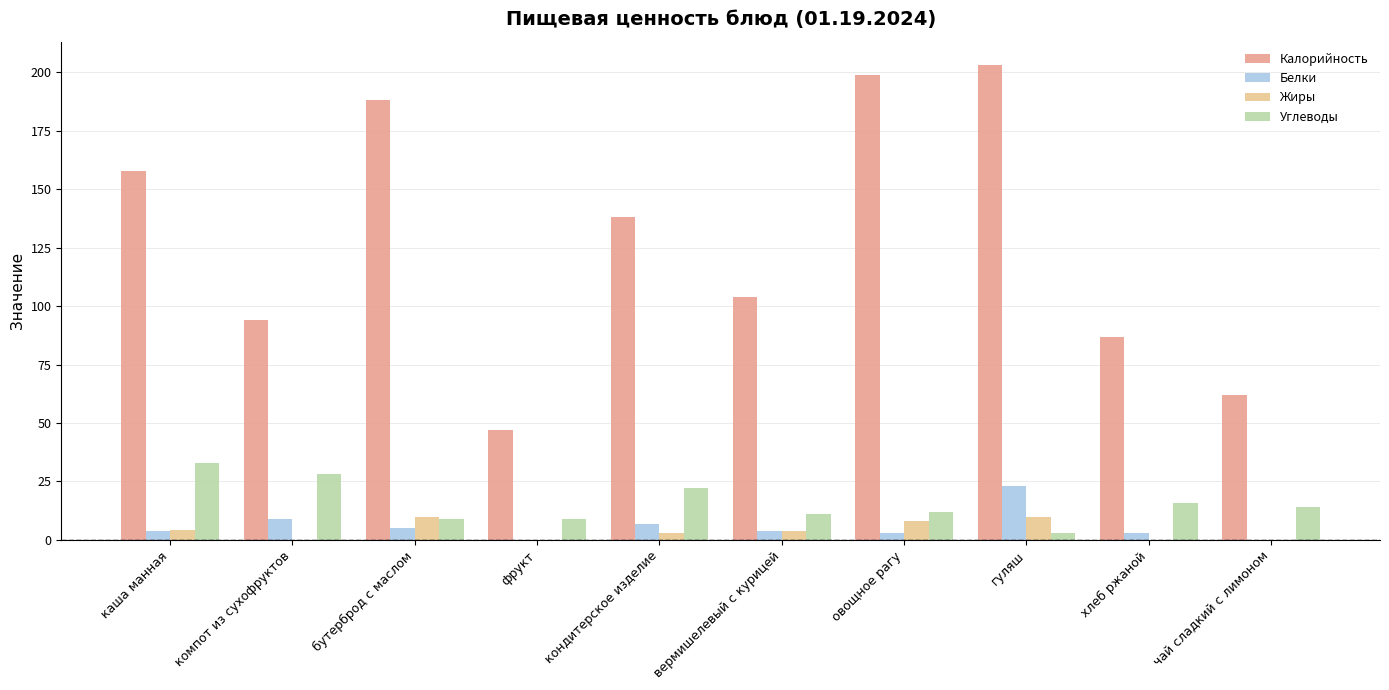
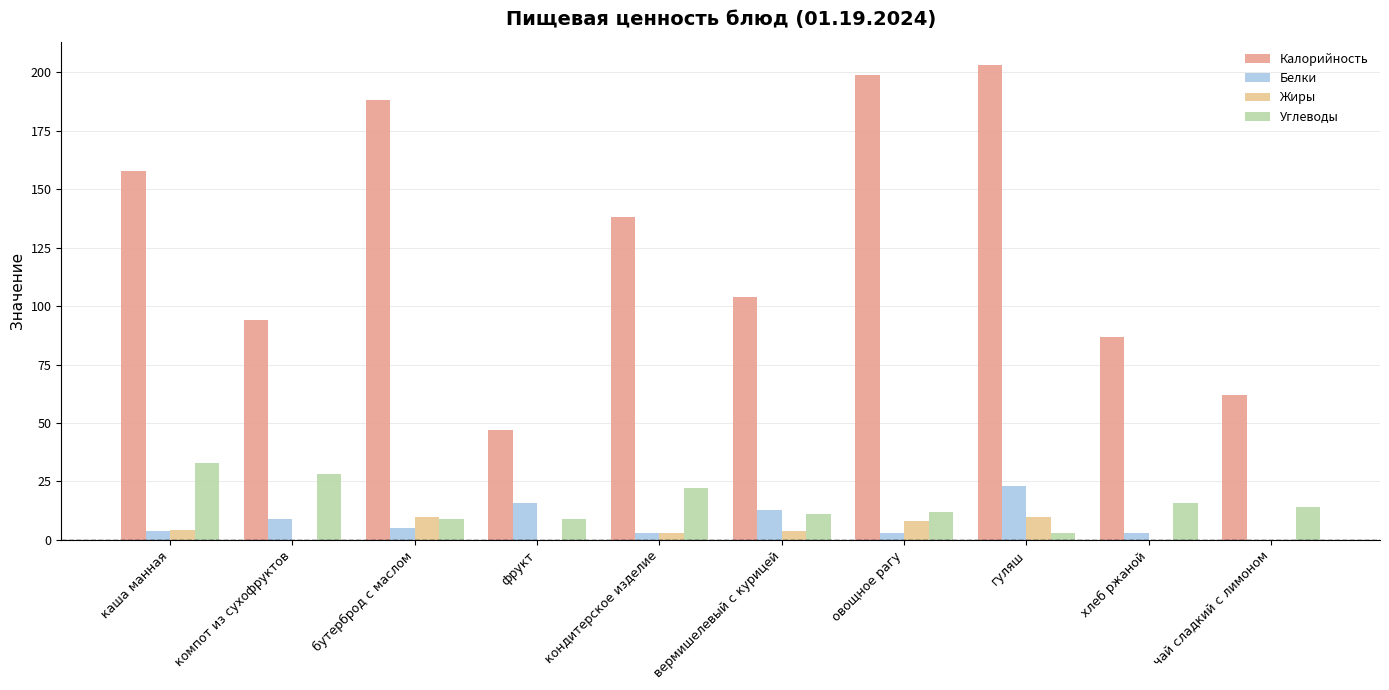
  {
    "Белки": {
      "каша манная": 4,
      "компот из сухофруктов": 9,
      "бутерброд с маслом": 5,
-     "фрукт": 0,
-     "кондитерское изделие": 7,
-     "вермишелевый с курицей": 4,
+     "фрукт": 16,
+     "кондитерское изделие": 3,
+     "вермишелевый с курицей": 13,
      "овощное рагу": 3,
      "гуляш": 23,
      "хлеб ржаной": 3,
      "чай сладкий с лимоном": 0
    }
  }
